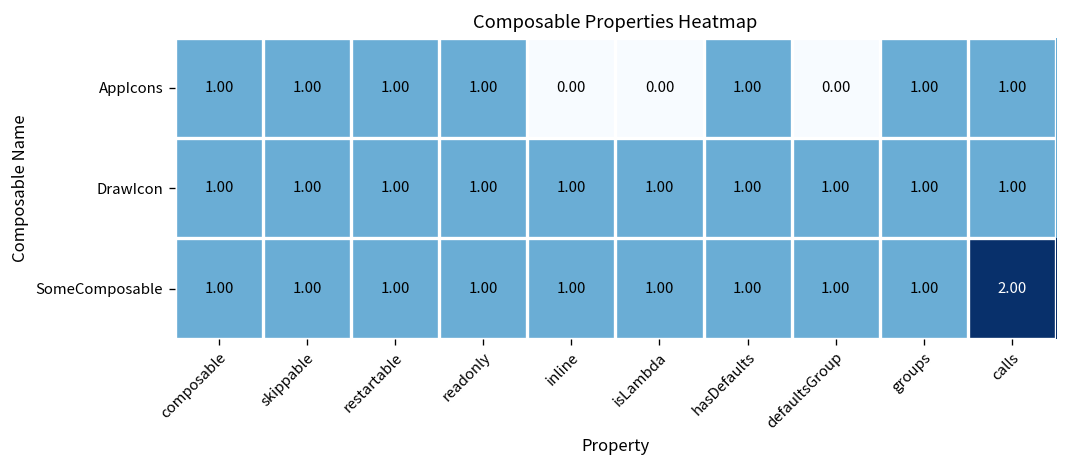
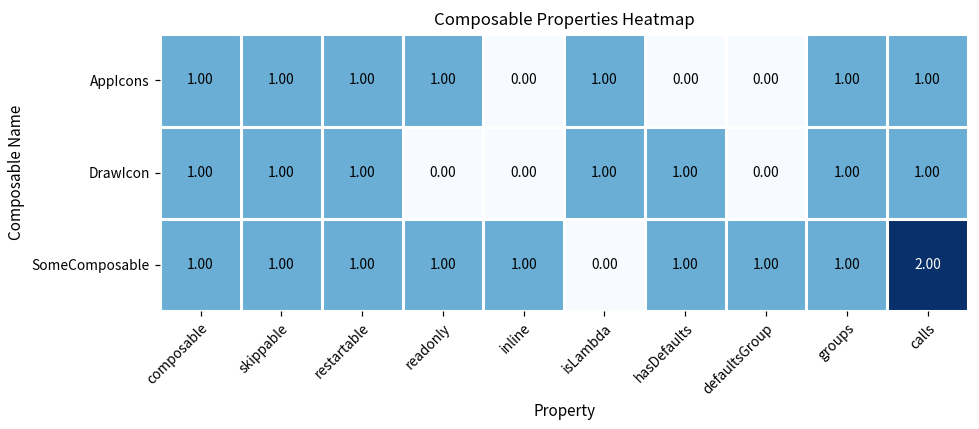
  {
    "AppIcons": {
      "composable": 1.00,
      "skippable": 1.00,
      "restartable": 1.00,
      "readonly": 1.00,
      "inline": 0.00,
-     "isLambda": 0.00,
-     "hasDefaults": 1.00,
+     "isLambda": 1.00,
+     "hasDefaults": 0.00,
      "defaultsGroup": 0.00,
      "groups": 1.00,
      "calls": 1.00
    },
    "DrawIcon": {
      "composable": 1.00,
      "skippable": 1.00,
      "restartable": 1.00,
-     "readonly": 1.00,
-     "inline": 1.00,
+     "readonly": 0.00,
+     "inline": 0.00,
      "isLambda": 1.00,
      "hasDefaults": 1.00,
-     "defaultsGroup": 1.00,
+     "defaultsGroup": 0.00,
      "groups": 1.00,
      "calls": 1.00
    },
    "SomeComposable": {
      "composable": 1.00,
      "skippable": 1.00,
      "restartable": 1.00,
      "readonly": 1.00,
      "inline": 1.00,
-     "isLambda": 1.00,
+     "isLambda": 0.00,
      "hasDefaults": 1.00,
      "defaultsGroup": 1.00,
      "groups": 1.00,
      "calls": 2.00
    }
  }
